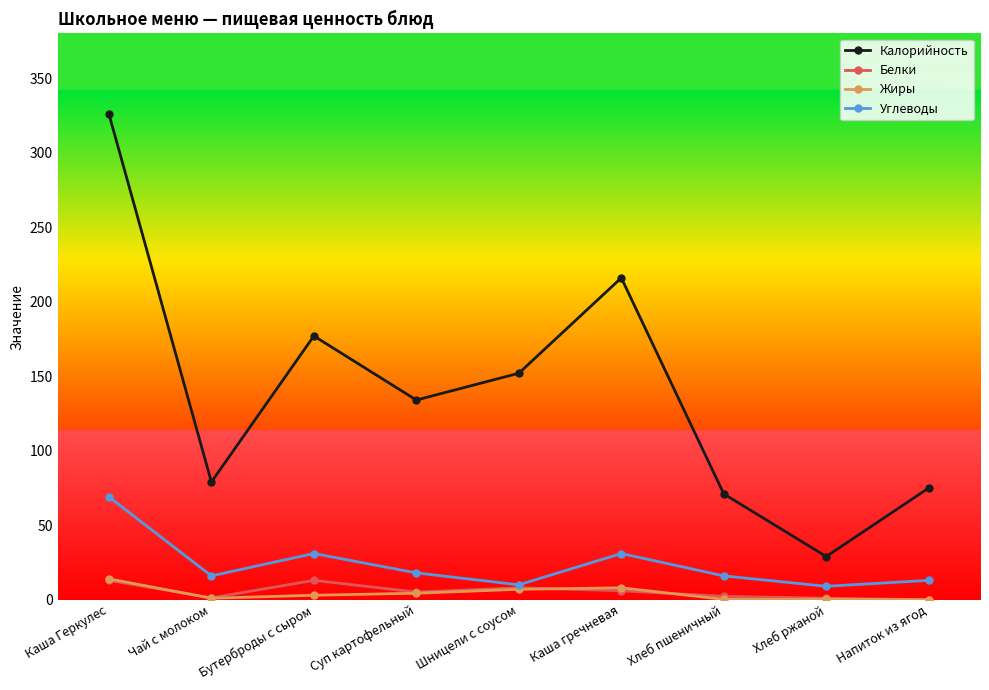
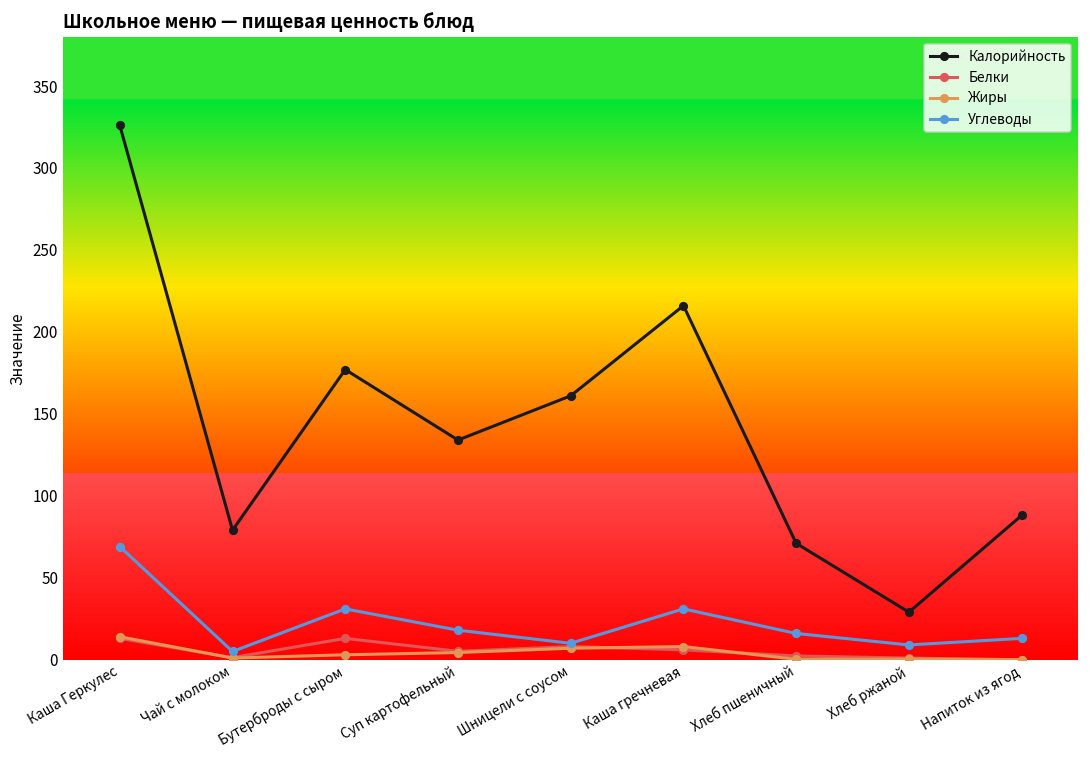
  {
    "Калорийность": {
      "Каша Геркулес": 326,
      "Чай с молоком": 79,
      "Бутерброды с сыром": 177,
      "Суп картофельный": 134,
-     "Шницели с соусом": 152,
+     "Шницели с соусом": 161,
      "Каша гречневая": 216,
      "Хлеб пшеничный": 71,
      "Хлеб ржаной": 29,
-     "Напиток из ягод": 75
+     "Напиток из ягод": 88
    },
    "Белки": {
      "Бутерброды с сыром": 13,
      "Каша гречневая": 6,
      "Хлеб пшеничный": 2
    },
    "Жиры": {
      "Бутерброды с сыром": 3,
      "Каша гречневая": 8,
      "Хлеб пшеничный": 0
    },
    "Углеводы": {
      "Каша Геркулес": 69,
-     "Чай с молоком": 16,
+     "Чай с молоком": 5,
      "Бутерброды с сыром": 31,
      "Суп картофельный": 18,
      "Шницели с соусом": 10,
      "Каша гречневая": 31,
      "Хлеб пшеничный": 16,
      "Хлеб ржаной": 9,
      "Напиток из ягод": 13
    }
  }
